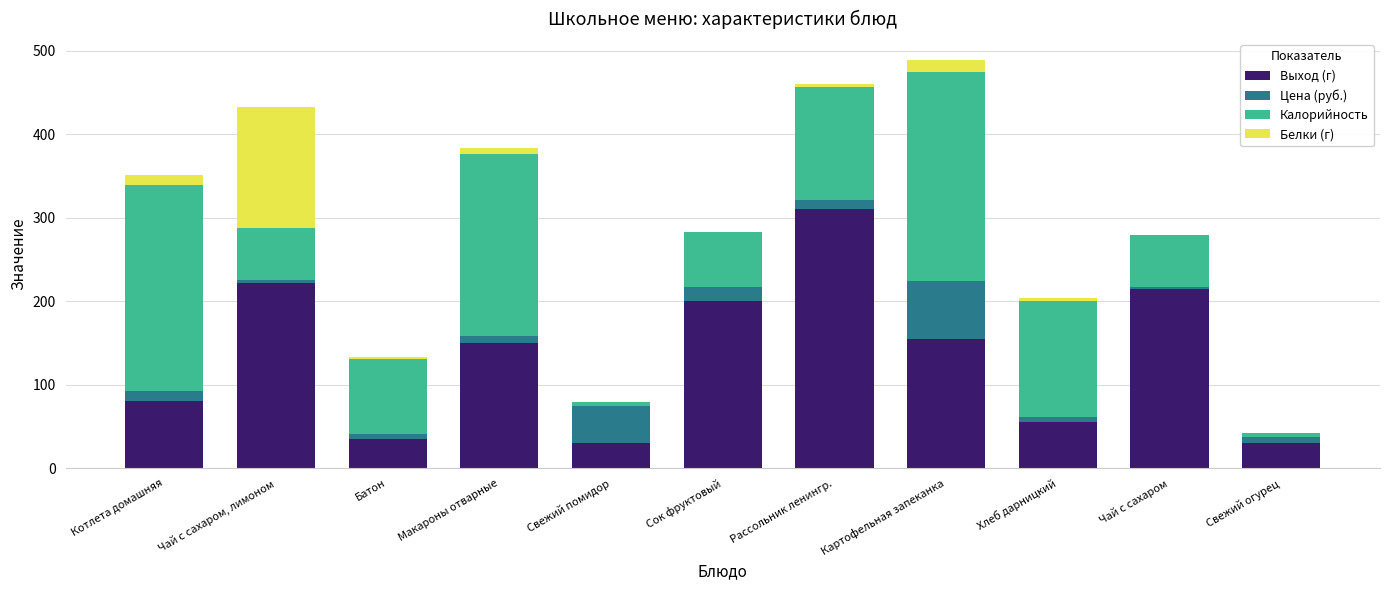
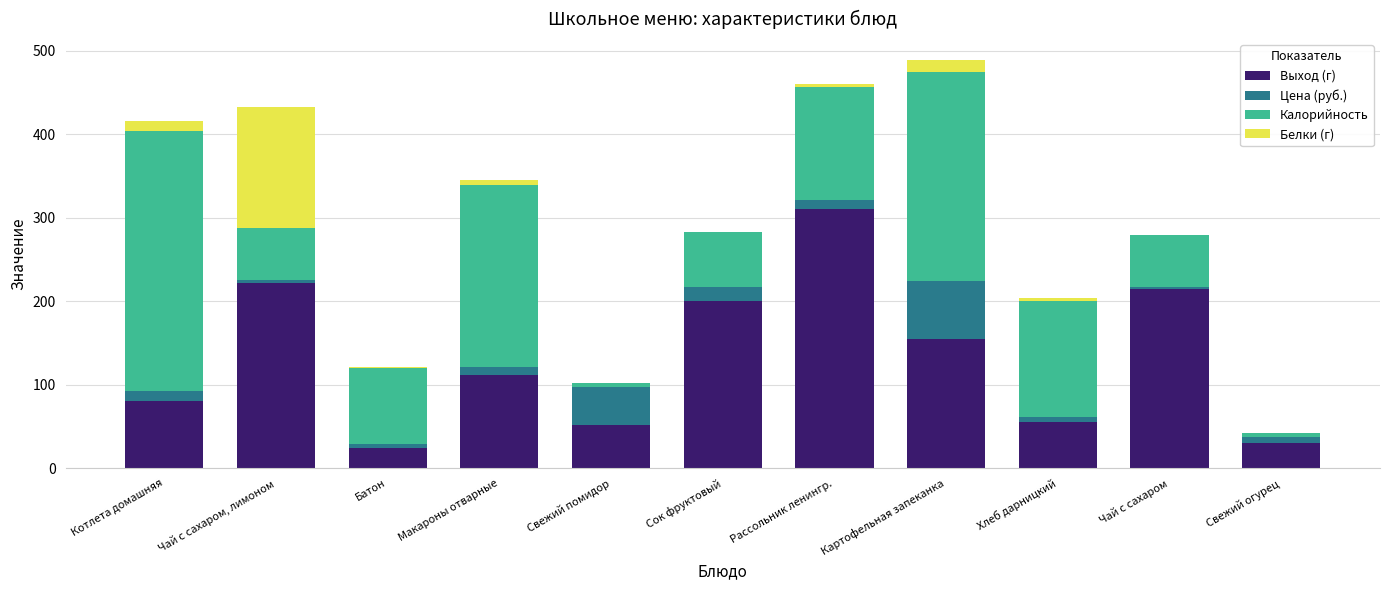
  {
    "Выход (г)": {
      "Котлета домашняя": 80,
      "Чай с сахаром, лимоном": 220,
-     "Батон": 40,
-     "Макароны отварные": 150,
-     "Свежий помидор": 30,
+     "Батон": 20,
+     "Макароны отварные": 110,
+     "Свежий помидор": 50,
      "Сок фруктовый": 200,
      "Рассольник ленингр.": 310,
      "Картофельная запеканка": 160,
      "Хлеб дарницкий": 60,
      "Чай с сахаром": 220,
      "Свежий огурец": 30
    },
    "Цена (руб.)": {
      "Котлета домашняя": 10,
      "Чай с сахаром, лимоном": 0,
      "Батон": 10,
      "Макароны отварные": 10,
      "Свежий помидор": 40,
      "Сок фруктовый": 20,
      "Рассольник ленингр.": 10,
      "Картофельная запеканка": 70,
      "Хлеб дарницкий": 10,
      "Свежий огурец": 10
    },
    "Калорийность": {
-     "Котлета домашняя": 250,
+     "Котлета домашняя": 310,
      "Чай с сахаром, лимоном": 60,
      "Батон": 90,
      "Макароны отварные": 220,
      "Свежий помидор": 10,
      "Сок фруктовый": 70,
      "Рассольник ленингр.": 140,
      "Картофельная запеканка": 250,
      "Хлеб дарницкий": 140,
      "Чай с сахаром": 60,
      "Свежий огурец": 0
    },
    "Белки (г)": {
      "Котлета домашняя": 10,
      "Чай с сахаром, лимоном": 140,
      "Макароны отварные": 10,
      "Свежий помидор": 0,
      "Сок фруктовый": 0,
      "Рассольник ленингр.": 0,
      "Картофельная запеканка": 20,
      "Хлеб дарницкий": 0,
      "Чай с сахаром": 0,
      "Свежий огурец": 0
    }
  }
